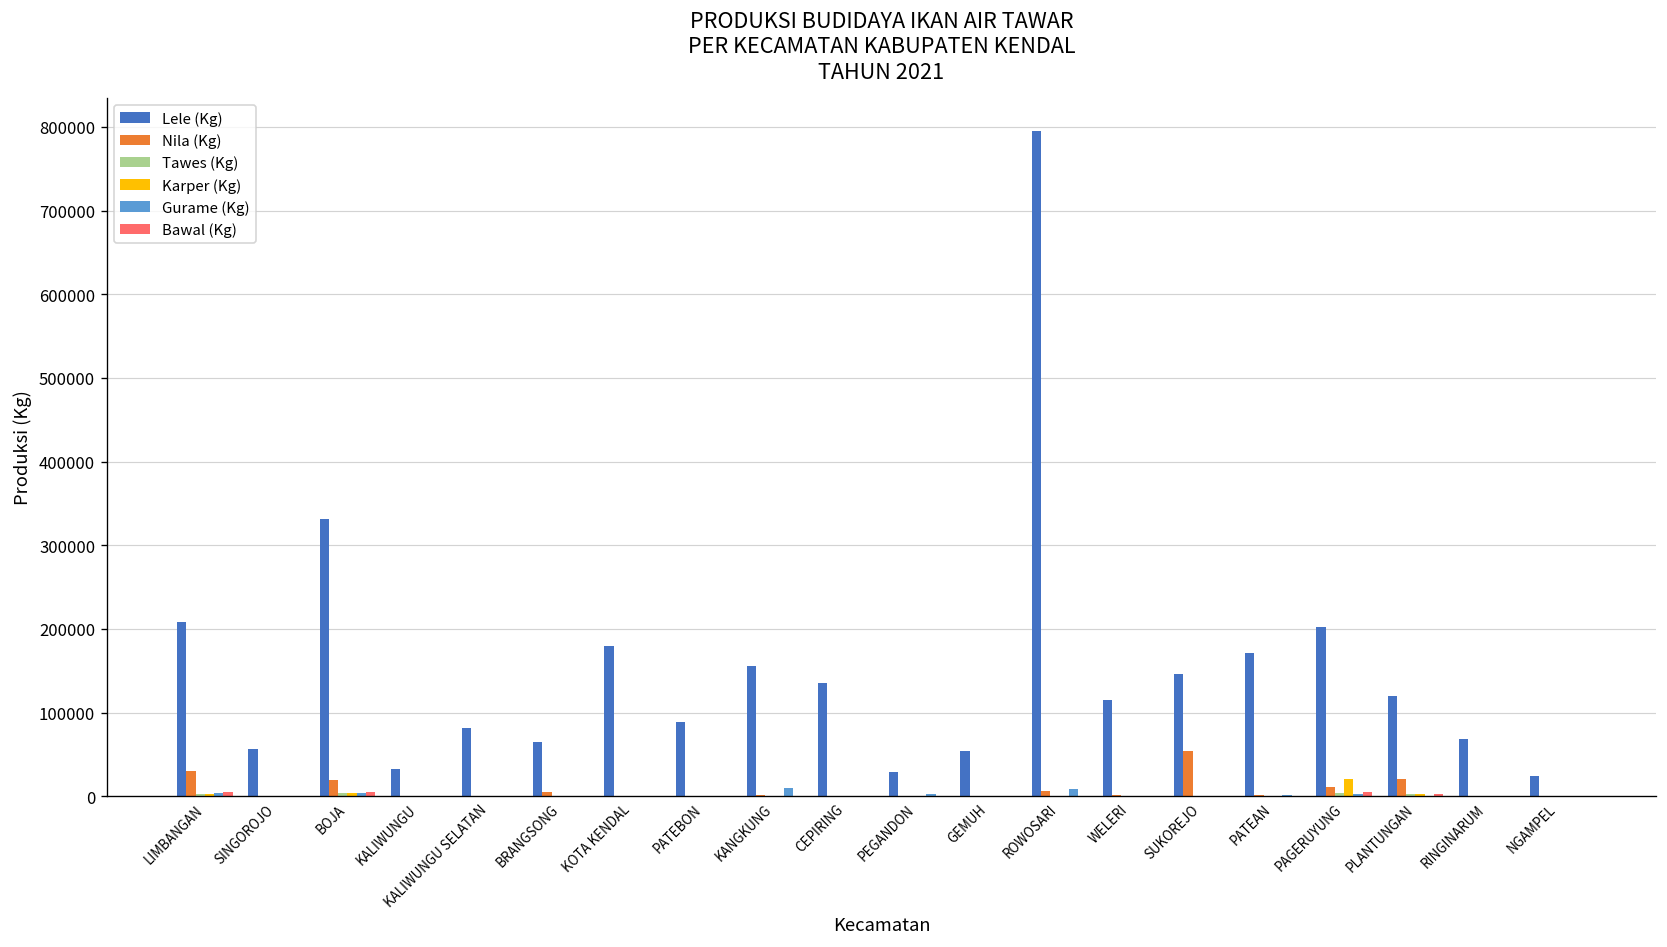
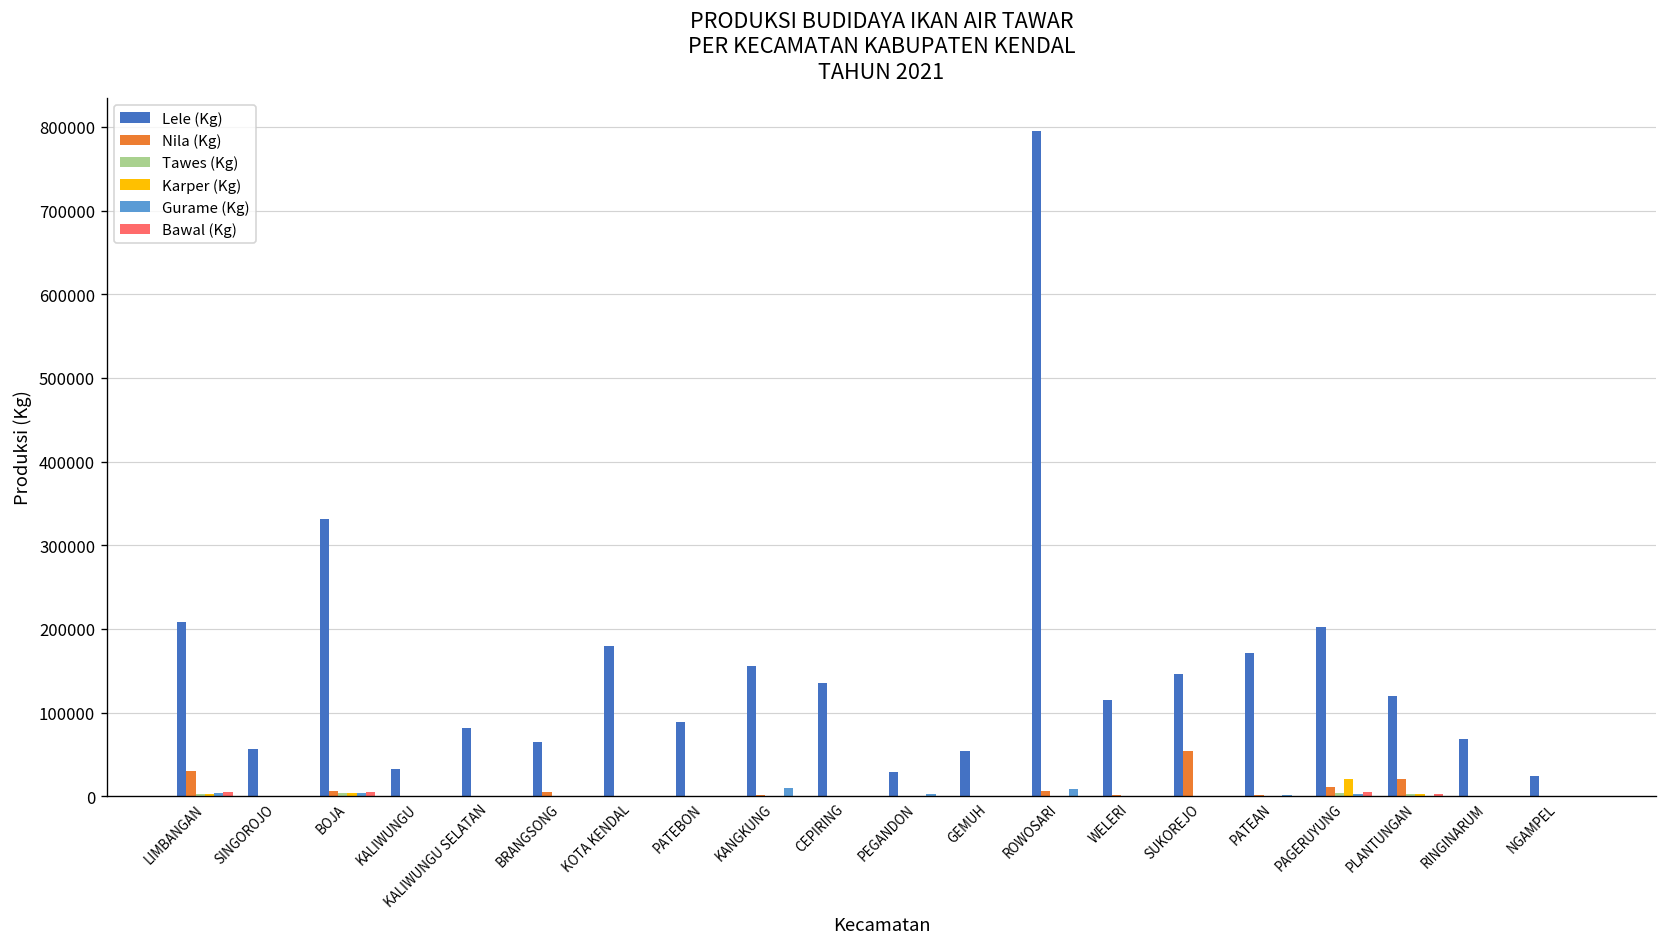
  {
    "Nila (Kg)": {
      "LIMBANGAN": 30000,
      "SINGOROJO": 0,
-     "BOJA": 20000,
+     "BOJA": 10000,
      "KALIWUNGU": 0,
      "KALIWUNGU SELATAN": 0,
      "BRANGSONG": 0,
      "KOTA KENDAL": 0,
      "CEPIRING": 0,
      "PEGANDON": 0,
      "GEMUH": 0,
      "ROWOSARI": 10000,
      "SUKOREJO": 50000,
      "PAGERUYUNG": 10000,
      "PLANTUNGAN": 20000,
      "RINGINARUM": 0,
      "NGAMPEL": 0
    },
    "Tawes (Kg)": {
      "SINGOROJO": 0,
      "KALIWUNGU": 0,
      "KALIWUNGU SELATAN": 0,
      "BRANGSONG": 0,
      "KOTA KENDAL": 0,
      "PATEBON": 0,
      "KANGKUNG": 0,
      "CEPIRING": 0,
      "PEGANDON": 0,
      "GEMUH": 0,
      "ROWOSARI": 0,
      "WELERI": 0,
      "SUKOREJO": 0,
      "PATEAN": 0,
      "PAGERUYUNG": 0,
      "RINGINARUM": 0,
      "NGAMPEL": 0
    },
    "Karper (Kg)": {
      "SINGOROJO": 0,
      "BOJA": 0,
      "KALIWUNGU": 0,
      "KALIWUNGU SELATAN": 0,
      "BRANGSONG": 0,
      "KOTA KENDAL": 0,
      "PATEBON": 0,
      "KANGKUNG": 0,
      "CEPIRING": 0,
      "PEGANDON": 0,
      "GEMUH": 0,
      "ROWOSARI": 0,
      "WELERI": 0,
      "SUKOREJO": 0,
      "PATEAN": 0,
      "PAGERUYUNG": 20000,
      "RINGINARUM": 0,
      "NGAMPEL": 0
    },
    "Bawal (Kg)": {
      "LIMBANGAN": 10000,
      "SINGOROJO": 0,
      "BOJA": 0,
      "KALIWUNGU": 0,
      "KALIWUNGU SELATAN": 0,
      "BRANGSONG": 0,
      "KOTA KENDAL": 0,
      "PATEBON": 0,
      "KANGKUNG": 0,
      "CEPIRING": 0,
      "PEGANDON": 0,
      "GEMUH": 0,
      "ROWOSARI": 0,
      "WELERI": 0,
      "SUKOREJO": 0,
      "PATEAN": 0,
      "PAGERUYUNG": 10000,
      "RINGINARUM": 0,
      "NGAMPEL": 0
    }
  }
